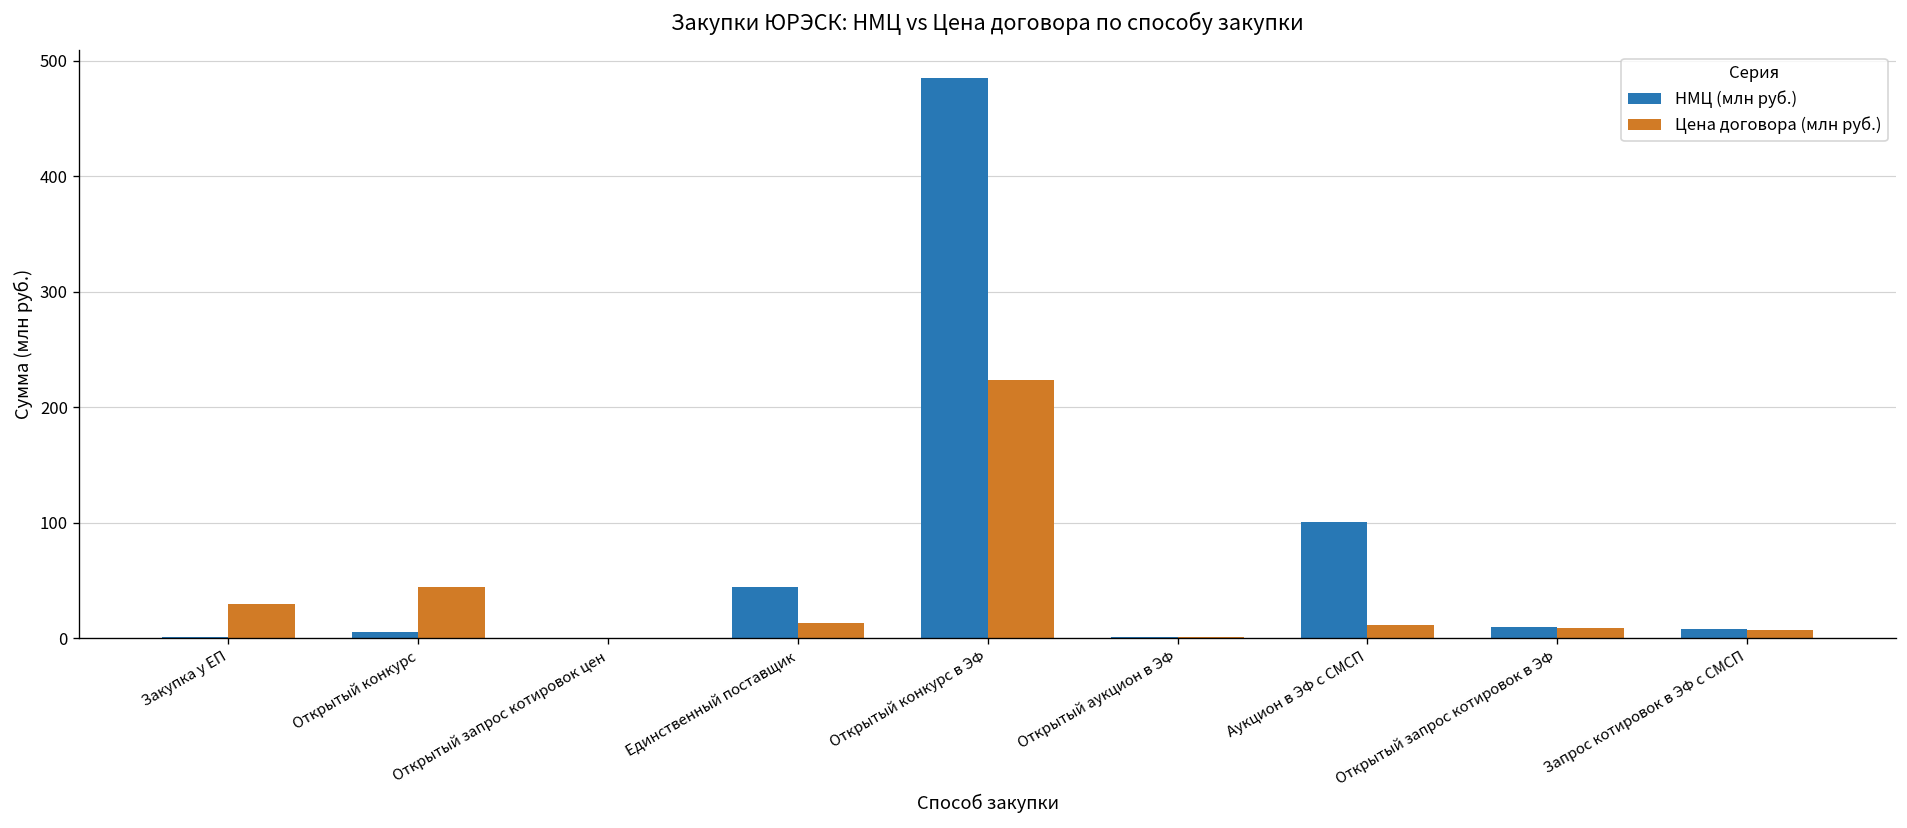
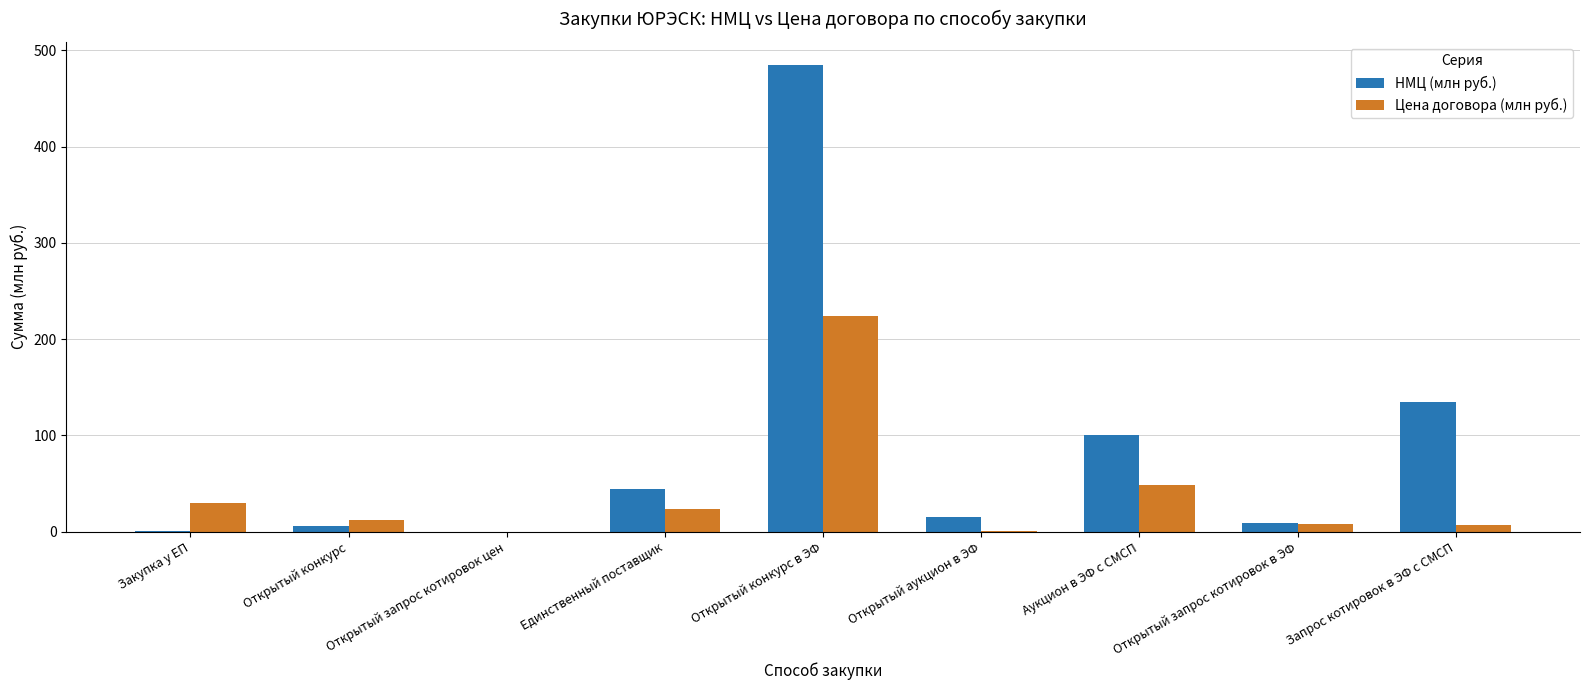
  {
    "НМЦ (млн руб.)": {
      "Открытый конкурс": 10,
      "Единственный поставщик": 40,
      "Открытый конкурс в ЭФ": 480,
-     "Открытый аукцион в ЭФ": 0,
+     "Открытый аукцион в ЭФ": 10,
      "Аукцион в ЭФ с СМСП": 100,
      "Открытый запрос котировок в ЭФ": 10,
-     "Запрос котировок в ЭФ с СМСП": 10
+     "Запрос котировок в ЭФ с СМСП": 140
    },
    "Цена договора (млн руб.)": {
      "Закупка у ЕП": 30,
-     "Открытый конкурс": 40,
-     "Единственный поставщик": 10,
+     "Открытый конкурс": 10,
+     "Единственный поставщик": 20,
      "Открытый конкурс в ЭФ": 220,
-     "Аукцион в ЭФ с СМСП": 10,
+     "Аукцион в ЭФ с СМСП": 50,
      "Открытый запрос котировок в ЭФ": 10,
      "Запрос котировок в ЭФ с СМСП": 10
    }
  }
